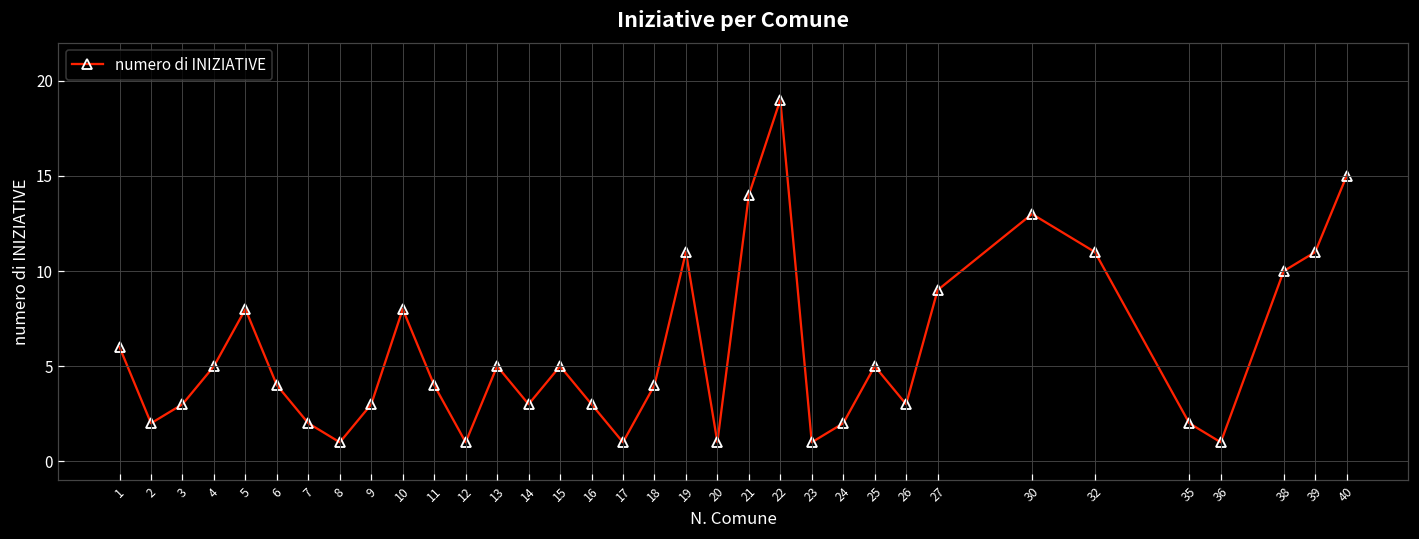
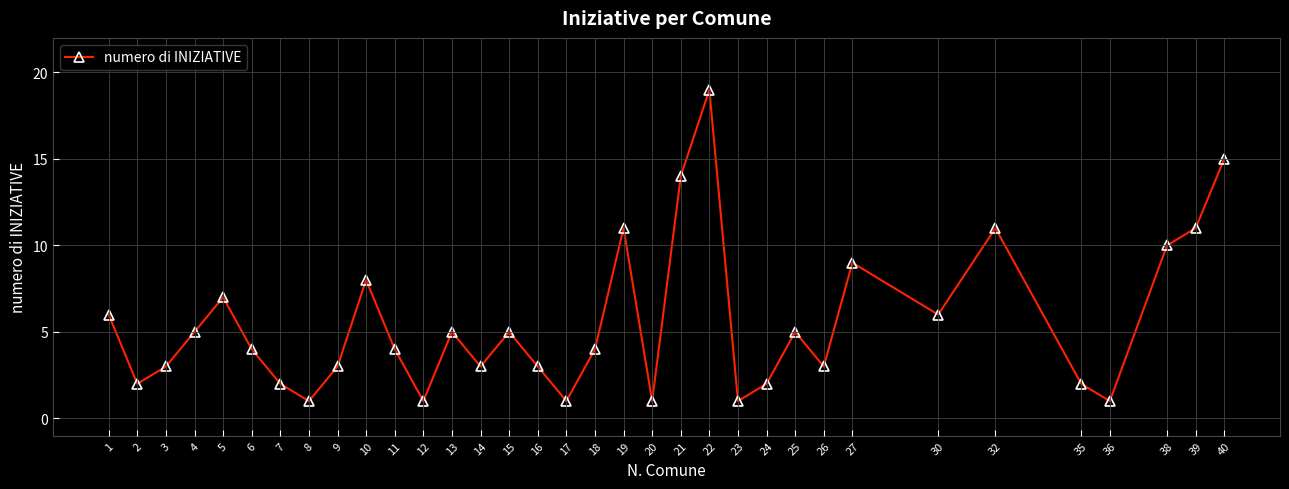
  {
    "1": 6,
    "2": 2,
    "3": 3,
    "4": 5,
-   "5": 8,
+   "5": 7,
    "6": 4,
    "7": 2,
    "8": 1,
    "9": 3,
    "10": 8,
    "11": 4,
    "12": 1,
    "13": 5,
    "14": 3,
    "15": 5,
    "16": 3,
    "17": 1,
    "18": 4,
    "19": 11,
    "20": 1,
    "21": 14,
    "22": 19,
    "23": 1,
    "24": 2,
    "25": 5,
    "26": 3,
    "27": 9,
-   "30": 13,
+   "30": 6,
    "32": 11,
    "35": 2,
    "36": 1,
    "38": 10,
    "39": 11,
    "40": 15
  }
